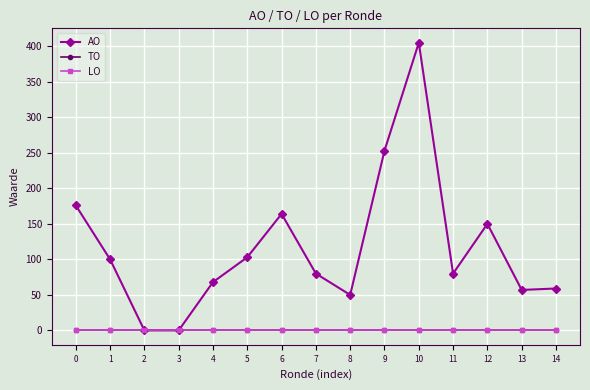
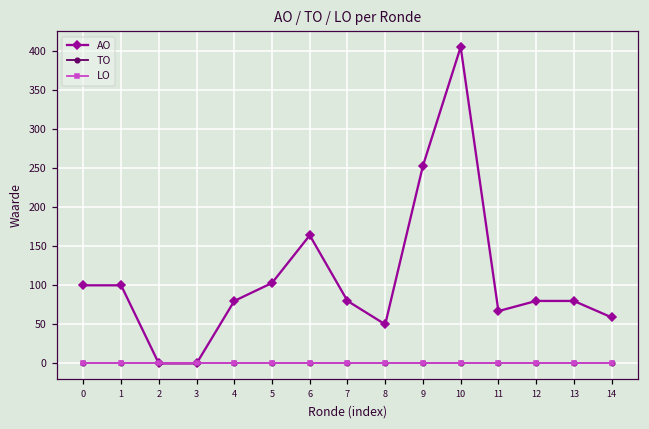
  {
    "AO": {
-     "0": 180,
+     "0": 100,
      "1": 100,
-     "4": 70,
+     "4": 80,
      "5": 100,
      "6": 160,
      "7": 80,
      "8": 50,
      "9": 250,
      "10": 410,
-     "11": 80,
-     "12": 150,
-     "13": 60,
+     "11": 70,
+     "12": 80,
+     "13": 80,
      "14": 60
    },
    "LO": {
      "0": 0,
      "1": 0,
      "4": 0,
      "5": 0,
      "6": 0,
      "7": 0,
      "8": 0,
      "9": 0,
      "10": 0,
      "11": 0,
      "12": 0,
      "13": 0,
      "14": 0
    }
  }
